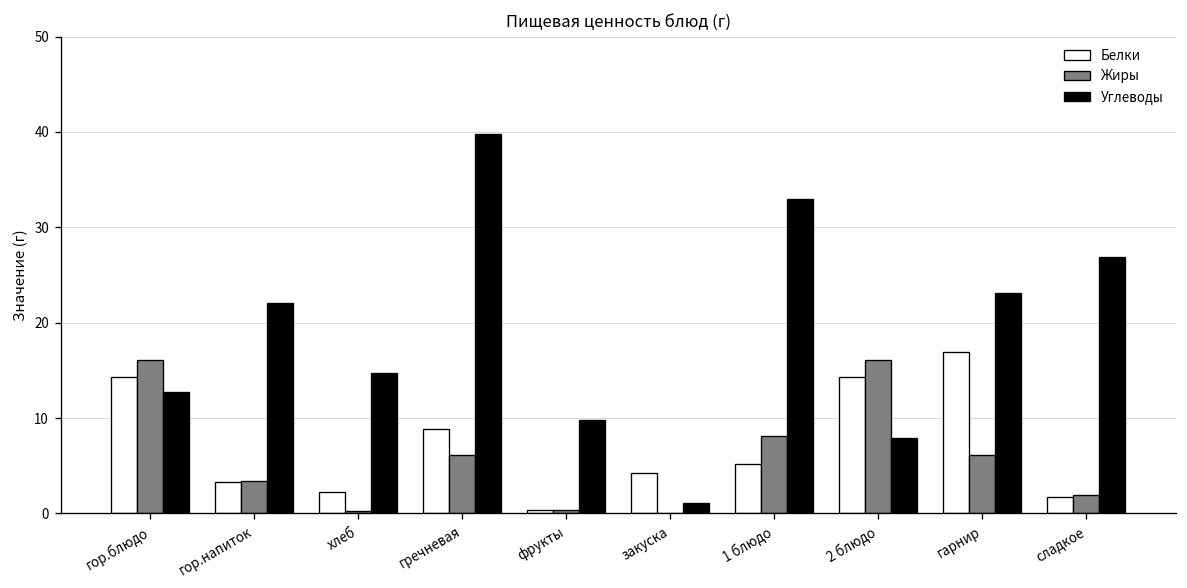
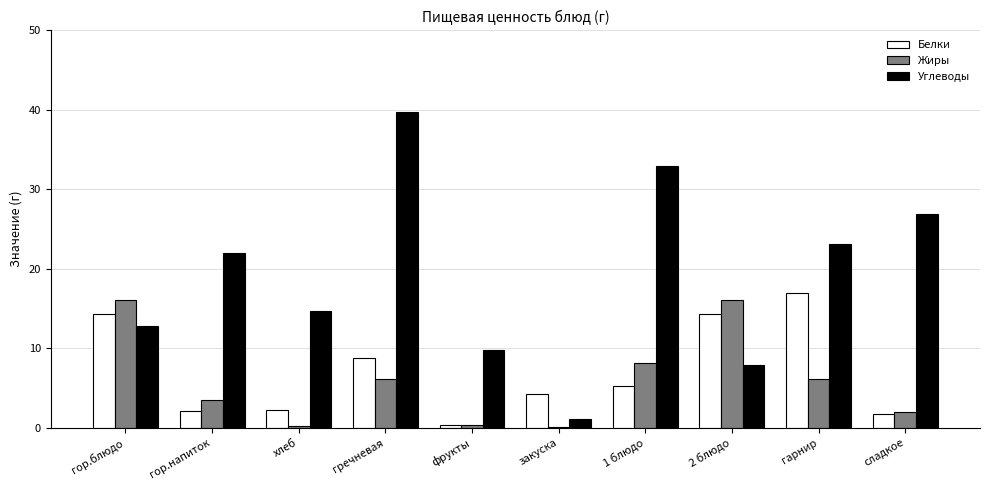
  {
    "Белки": {
      "гор.блюдо": 14,
-     "гор.напиток": 3,
+     "гор.напиток": 2,
      "хлеб": 2,
      "гречневая": 9,
      "фрукты": 0,
      "закуска": 4,
      "1 блюдо": 5,
      "2 блюдо": 14,
      "гарнир": 17,
      "сладкое": 2
    },
    "Жиры": {
      "гор.блюдо": 16,
      "гор.напиток": 3,
      "гречневая": 6,
      "фрукты": 0,
      "1 блюдо": 8,
      "2 блюдо": 16,
      "гарнир": 6,
      "сладкое": 2
    },
    "Углеводы": {
      "гор.блюдо": 13,
      "гор.напиток": 22,
      "хлеб": 15,
      "гречневая": 40,
      "фрукты": 10,
      "закуска": 1,
      "1 блюдо": 33,
      "2 блюдо": 8,
      "гарнир": 23,
      "сладкое": 27
    }
  }
